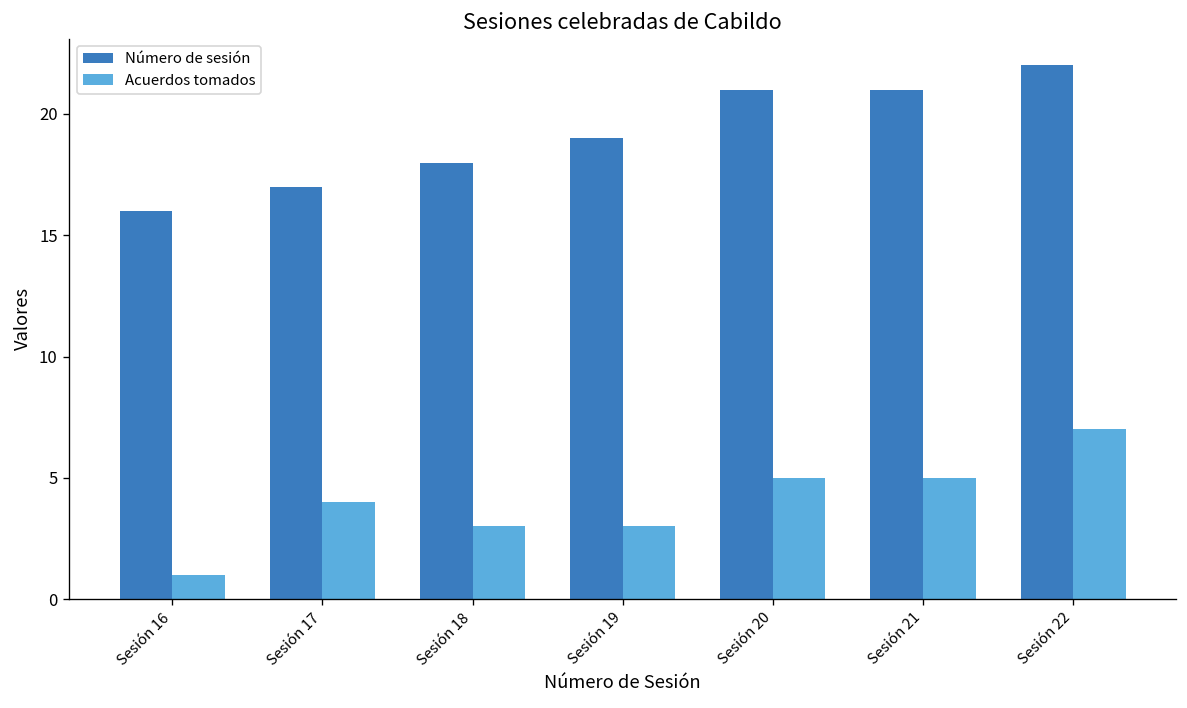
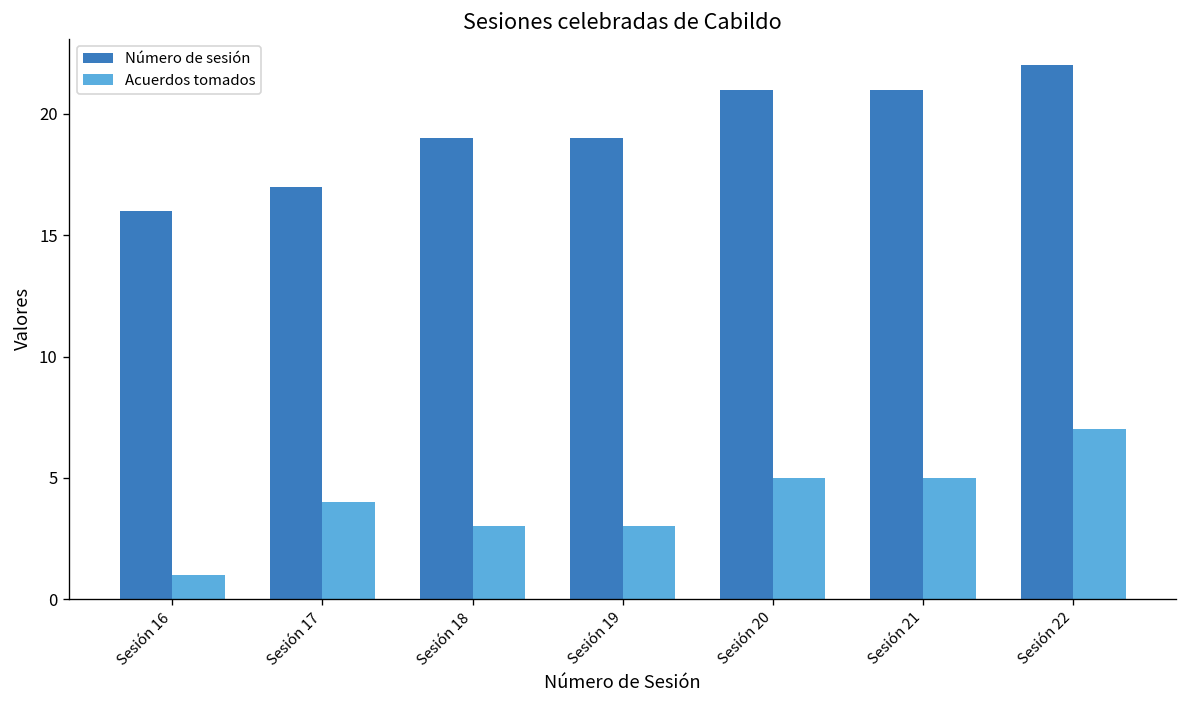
  {
    "Número de sesión": {
      "Sesión 16": 16,
      "Sesión 17": 17,
-     "Sesión 18": 18,
+     "Sesión 18": 19,
      "Sesión 19": 19,
      "Sesión 20": 21,
      "Sesión 21": 21,
      "Sesión 22": 22
    },
    "Acuerdos tomados": {
      "Sesión 16": 1,
      "Sesión 17": 4,
      "Sesión 18": 3,
      "Sesión 19": 3,
      "Sesión 20": 5,
      "Sesión 21": 5,
      "Sesión 22": 7
    }
  }
